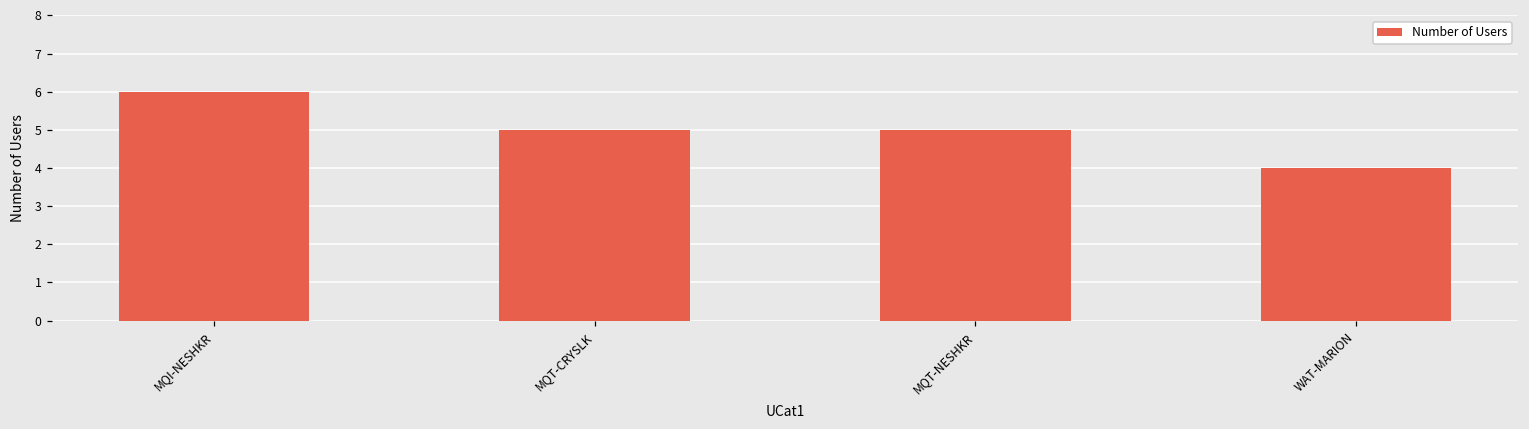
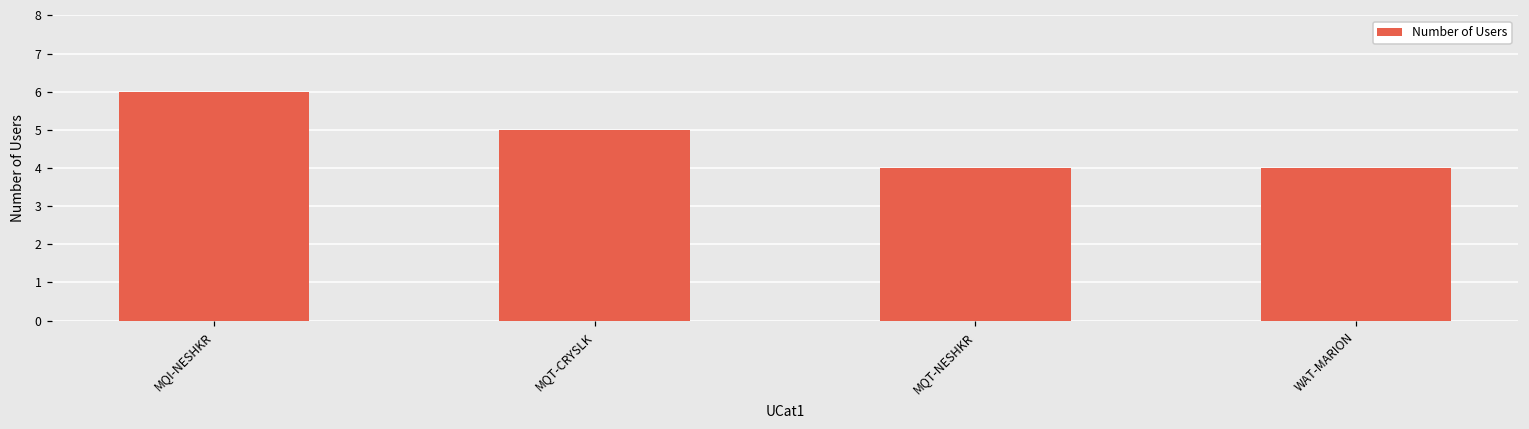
  {
    "MQI-NESHKR": 6,
    "MQT-CRYSLK": 5,
-   "MQT-NESHKR": 5,
+   "MQT-NESHKR": 4,
    "WAT-MARION": 4
  }
